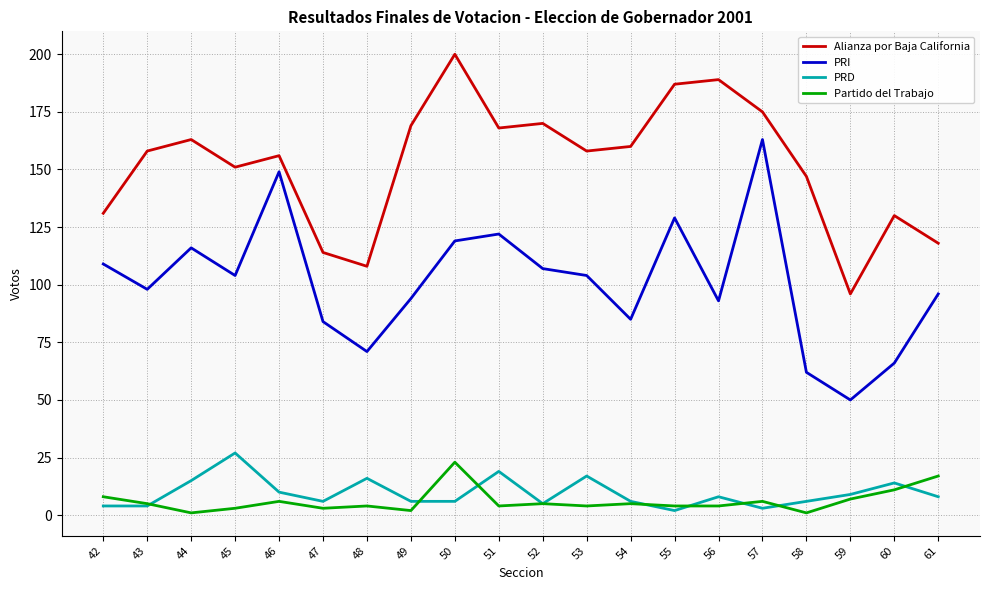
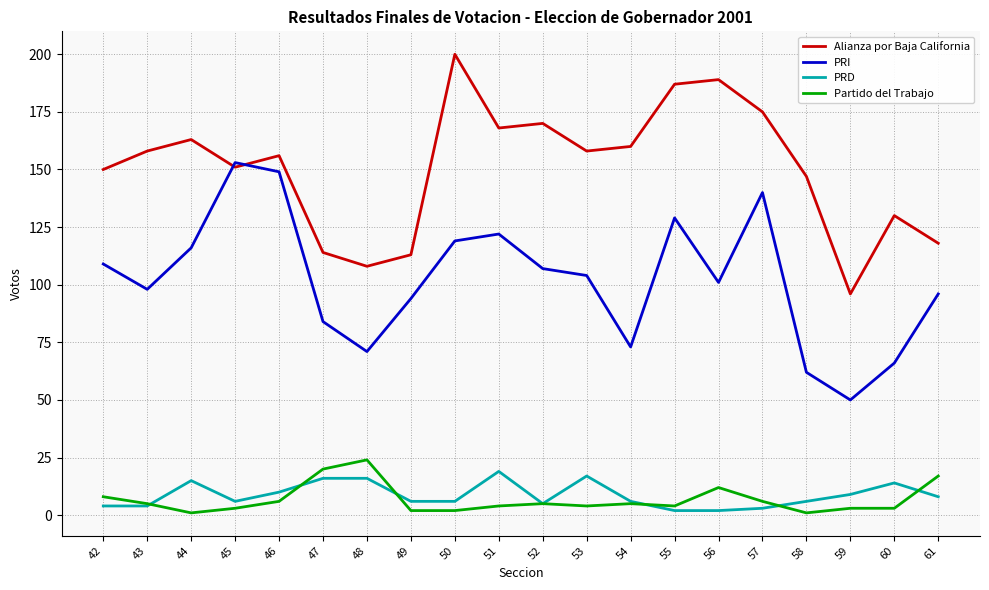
  {
    "Alianza por Baja California": {
-     "42": 131,
+     "42": 150,
      "43": 158,
      "44": 163,
      "45": 151,
      "46": 156,
      "47": 114,
      "48": 108,
-     "49": 169,
+     "49": 113,
      "50": 200,
      "51": 168,
      "52": 170,
      "53": 158,
      "54": 160,
      "55": 187,
      "56": 189,
      "57": 175,
      "58": 147,
      "59": 96,
      "60": 130,
      "61": 118
    },
    "PRI": {
      "42": 109,
      "43": 98,
      "44": 116,
-     "45": 104,
+     "45": 153,
      "46": 149,
      "47": 84,
      "48": 71,
      "49": 94,
      "50": 119,
      "51": 122,
      "52": 107,
      "53": 104,
-     "54": 85,
+     "54": 73,
      "55": 129,
-     "56": 93,
-     "57": 163,
+     "56": 101,
+     "57": 140,
      "58": 62,
      "59": 50,
      "60": 66,
      "61": 96
    },
    "PRD": {
      "42": 4,
      "44": 15,
-     "45": 27,
+     "45": 6,
      "46": 10,
-     "47": 6,
+     "47": 16,
      "48": 16,
      "49": 6,
      "50": 6,
      "51": 19,
      "53": 17,
      "55": 2,
-     "56": 8,
+     "56": 2,
      "57": 3,
      "58": 6,
      "59": 9,
      "60": 14,
      "61": 8
    },
    "Partido del Trabajo": {
      "42": 8,
      "44": 1,
      "45": 3,
      "46": 6,
-     "47": 3,
-     "48": 4,
+     "47": 20,
+     "48": 24,
      "49": 2,
-     "50": 23,
+     "50": 2,
      "51": 4,
      "53": 4,
      "55": 4,
-     "56": 4,
+     "56": 12,
      "57": 6,
      "58": 1,
-     "59": 7,
-     "60": 11,
+     "59": 3,
+     "60": 3,
      "61": 17
    }
  }
